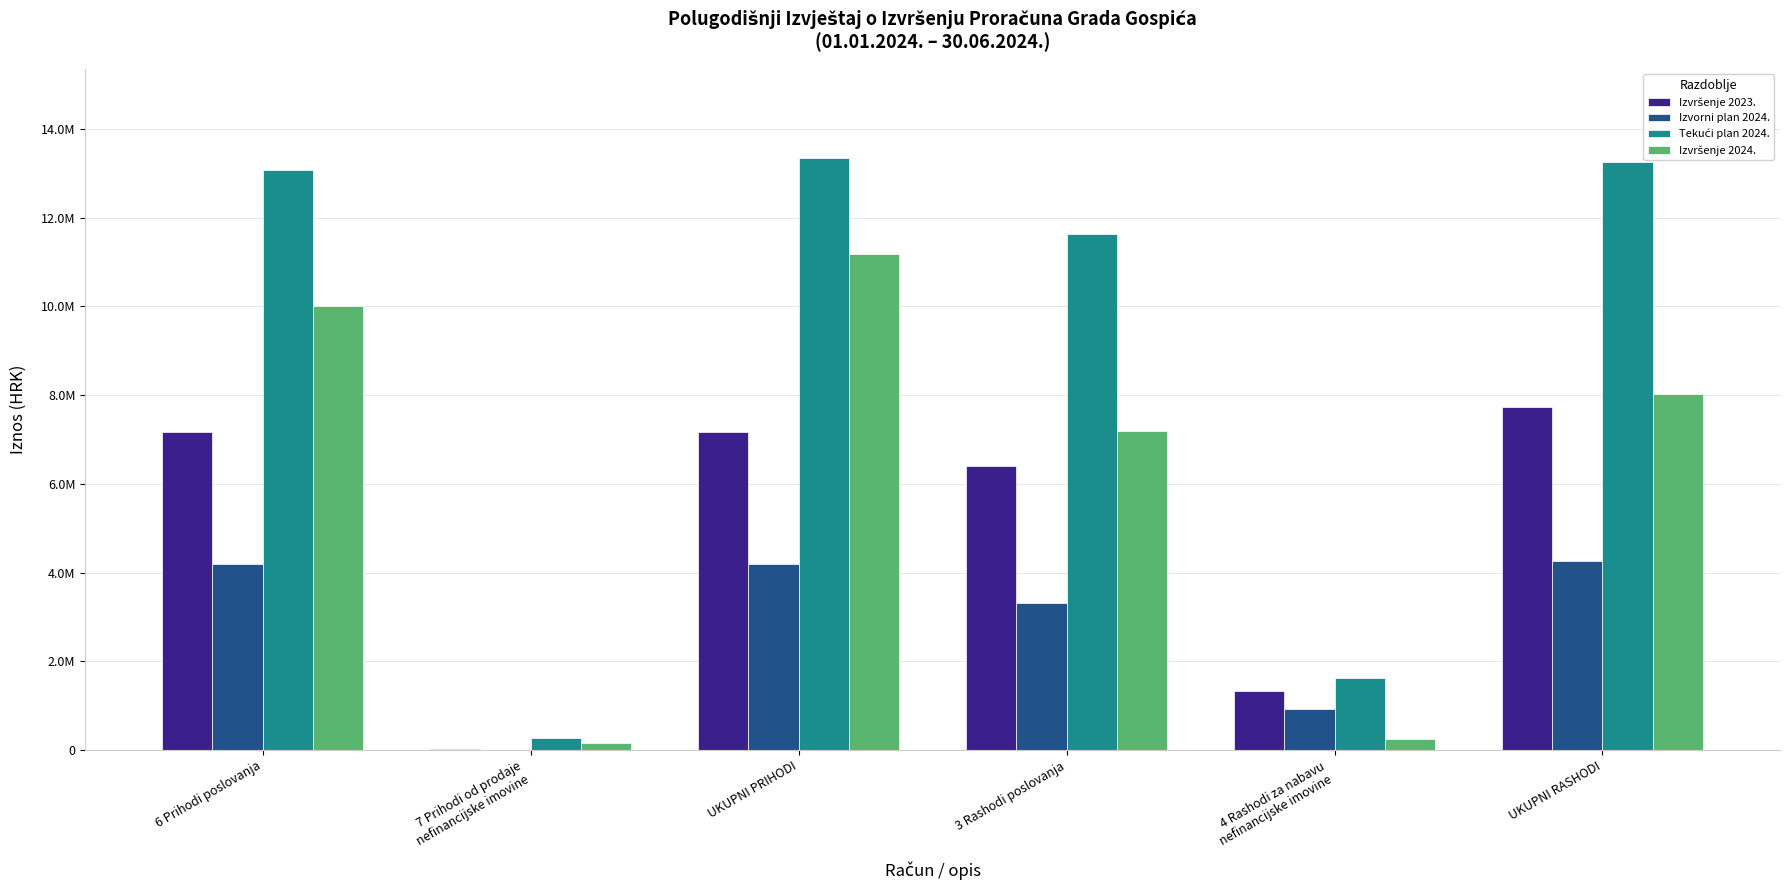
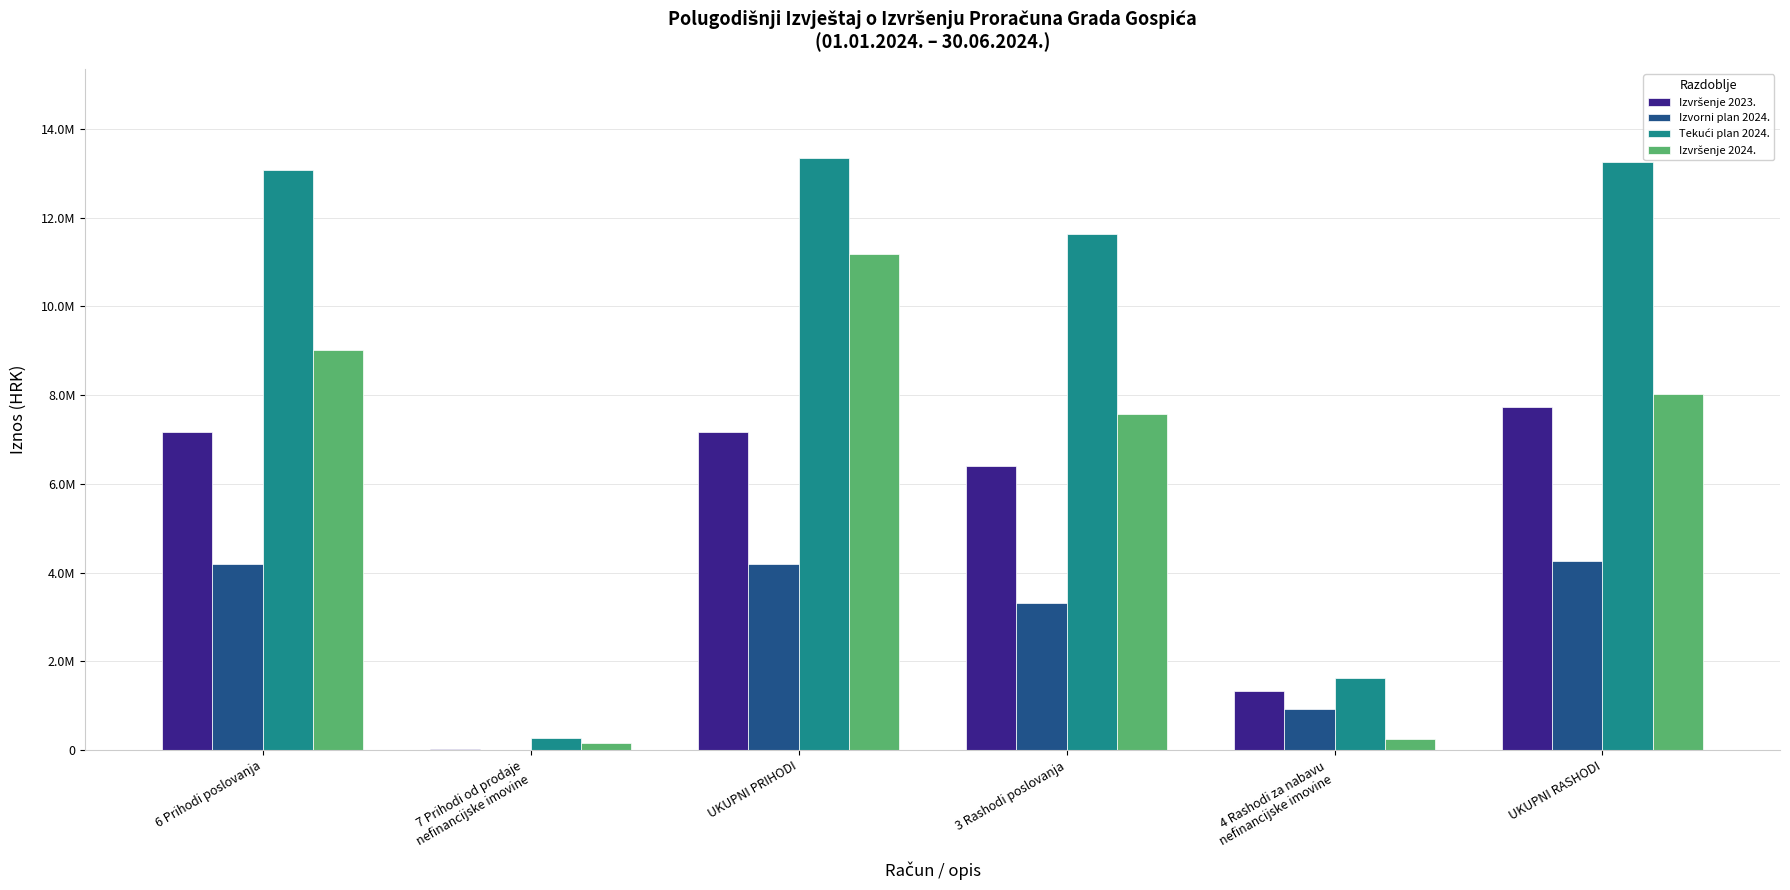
  {
    "Izvršenje 2024.": {
-     "6 Prihodi poslovanja": 10000000,
+     "6 Prihodi poslovanja": 9000000,
      "7 Prihodi od prodaje nefinancijske imovine": 200000,
      "UKUPNI PRIHODI": 11200000,
-     "3 Rashodi poslovanja": 7200000,
+     "3 Rashodi poslovanja": 7600000,
      "4 Rashodi za nabavu nefinancijske imovine": 200000,
      "UKUPNI RASHODI": 8000000
    }
  }
